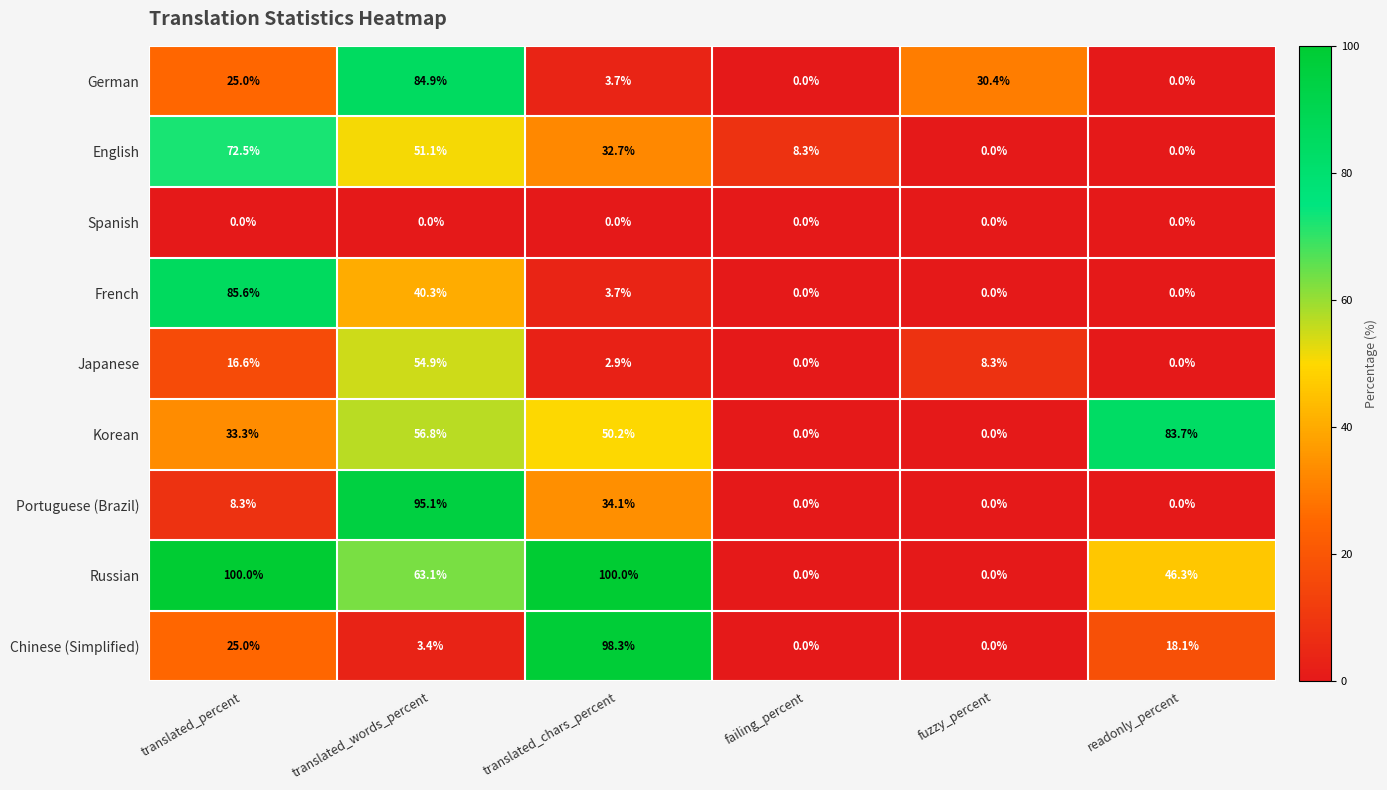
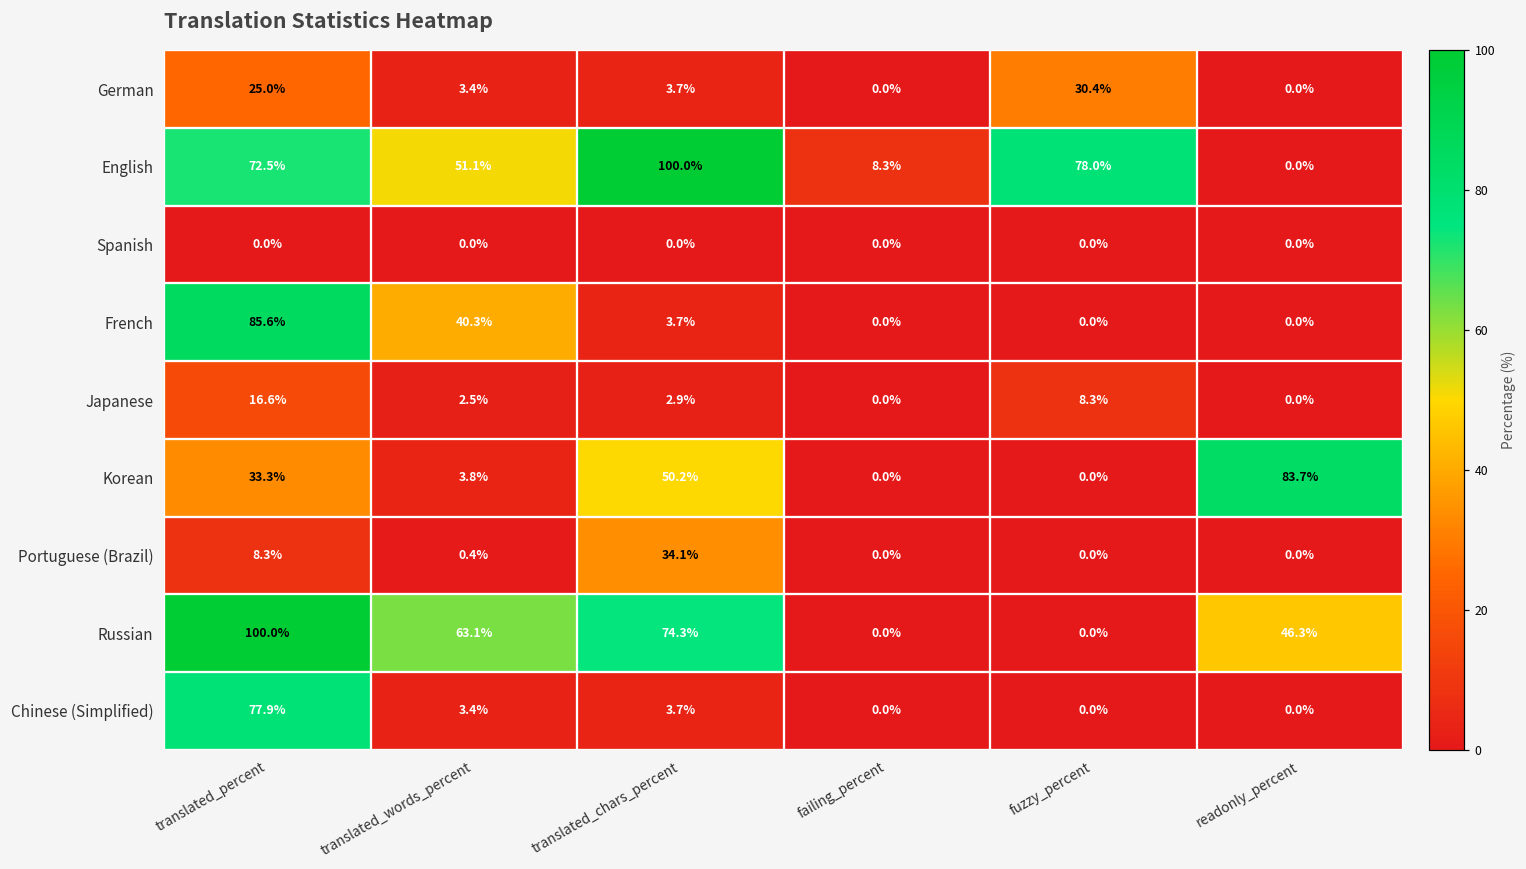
  {
    "German": {
      "translated_percent": "25.0%",
-     "translated_words_percent": "84.9%",
+     "translated_words_percent": "3.4%",
      "translated_chars_percent": "3.7%",
      "failing_percent": "0.0%",
      "fuzzy_percent": "30.4%",
      "readonly_percent": "0.0%"
    },
    "English": {
      "translated_percent": "72.5%",
      "translated_words_percent": "51.1%",
-     "translated_chars_percent": "32.7%",
+     "translated_chars_percent": "100.0%",
      "failing_percent": "8.3%",
-     "fuzzy_percent": "0.0%",
+     "fuzzy_percent": "78.0%",
      "readonly_percent": "0.0%"
    },
    "Spanish": {
      "translated_percent": "0.0%",
      "translated_words_percent": "0.0%",
      "translated_chars_percent": "0.0%",
      "failing_percent": "0.0%",
      "fuzzy_percent": "0.0%",
      "readonly_percent": "0.0%"
    },
    "French": {
      "translated_percent": "85.6%",
      "translated_words_percent": "40.3%",
      "translated_chars_percent": "3.7%",
      "failing_percent": "0.0%",
      "fuzzy_percent": "0.0%",
      "readonly_percent": "0.0%"
    },
    "Japanese": {
      "translated_percent": "16.6%",
-     "translated_words_percent": "54.9%",
+     "translated_words_percent": "2.5%",
      "translated_chars_percent": "2.9%",
      "failing_percent": "0.0%",
      "fuzzy_percent": "8.3%",
      "readonly_percent": "0.0%"
    },
    "Korean": {
      "translated_percent": "33.3%",
-     "translated_words_percent": "56.8%",
+     "translated_words_percent": "3.8%",
      "translated_chars_percent": "50.2%",
      "failing_percent": "0.0%",
      "fuzzy_percent": "0.0%",
      "readonly_percent": "83.7%"
    },
    "Portuguese (Brazil)": {
      "translated_percent": "8.3%",
-     "translated_words_percent": "95.1%",
+     "translated_words_percent": "0.4%",
      "translated_chars_percent": "34.1%",
      "failing_percent": "0.0%",
      "fuzzy_percent": "0.0%",
      "readonly_percent": "0.0%"
    },
    "Russian": {
      "translated_percent": "100.0%",
      "translated_words_percent": "63.1%",
-     "translated_chars_percent": "100.0%",
+     "translated_chars_percent": "74.3%",
      "failing_percent": "0.0%",
      "fuzzy_percent": "0.0%",
      "readonly_percent": "46.3%"
    },
    "Chinese (Simplified)": {
-     "translated_percent": "25.0%",
+     "translated_percent": "77.9%",
      "translated_words_percent": "3.4%",
-     "translated_chars_percent": "98.3%",
+     "translated_chars_percent": "3.7%",
      "failing_percent": "0.0%",
      "fuzzy_percent": "0.0%",
-     "readonly_percent": "18.1%"
+     "readonly_percent": "0.0%"
    }
  }
